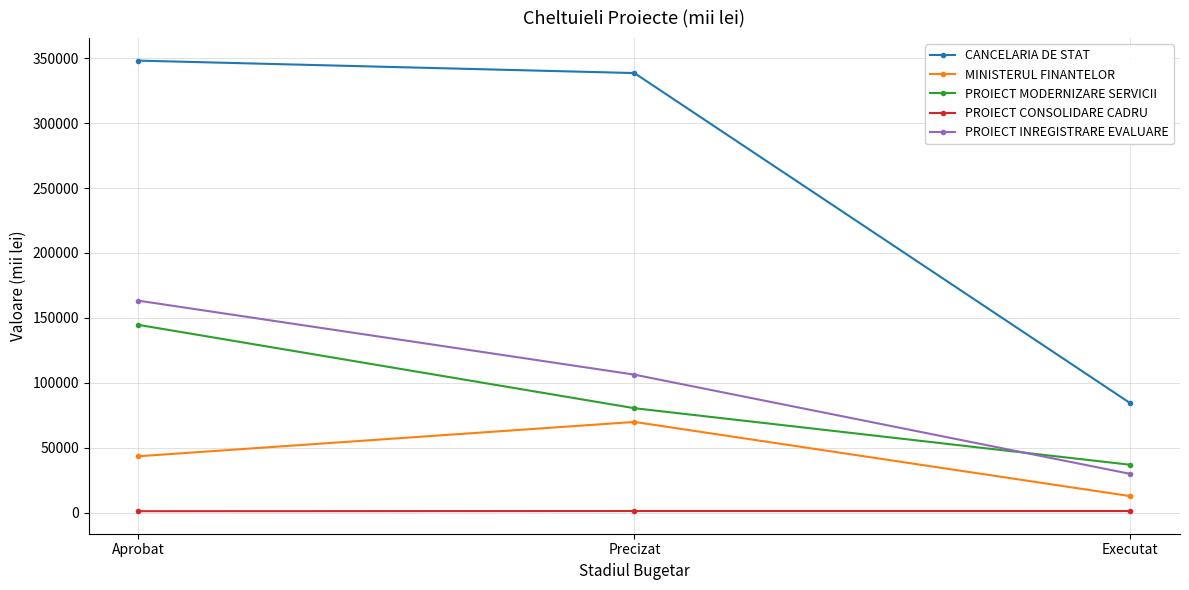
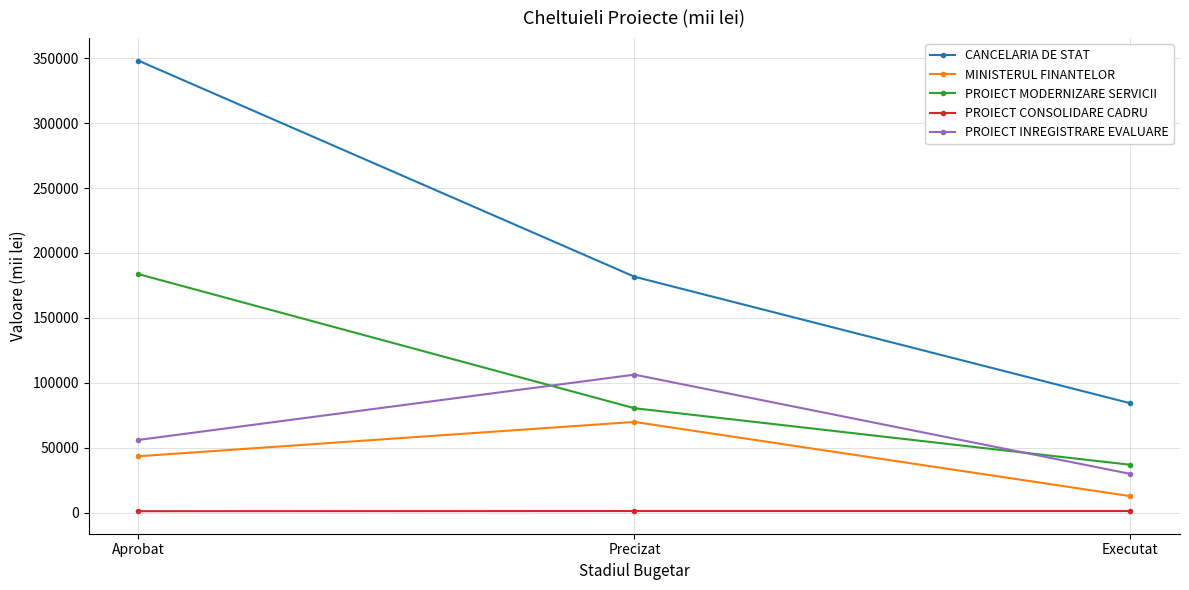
  {
    "CANCELARIA DE STAT": {
      "Aprobat": 348000,
-     "Precizat": 339000,
+     "Precizat": 182000,
      "Executat": 84000
    },
    "MINISTERUL FINANTELOR": {
      "Aprobat": 43000,
      "Precizat": 70000,
      "Executat": 13000
    },
    "PROIECT MODERNIZARE SERVICII": {
-     "Aprobat": 145000,
+     "Aprobat": 184000,
      "Precizat": 80000,
      "Executat": 37000
    },
    "PROIECT CONSOLIDARE CADRU": {
      "Aprobat": 1000,
      "Precizat": 1000,
      "Executat": 1000
    },
    "PROIECT INREGISTRARE EVALUARE": {
-     "Aprobat": 163000,
+     "Aprobat": 56000,
      "Precizat": 106000,
      "Executat": 30000
    }
  }
